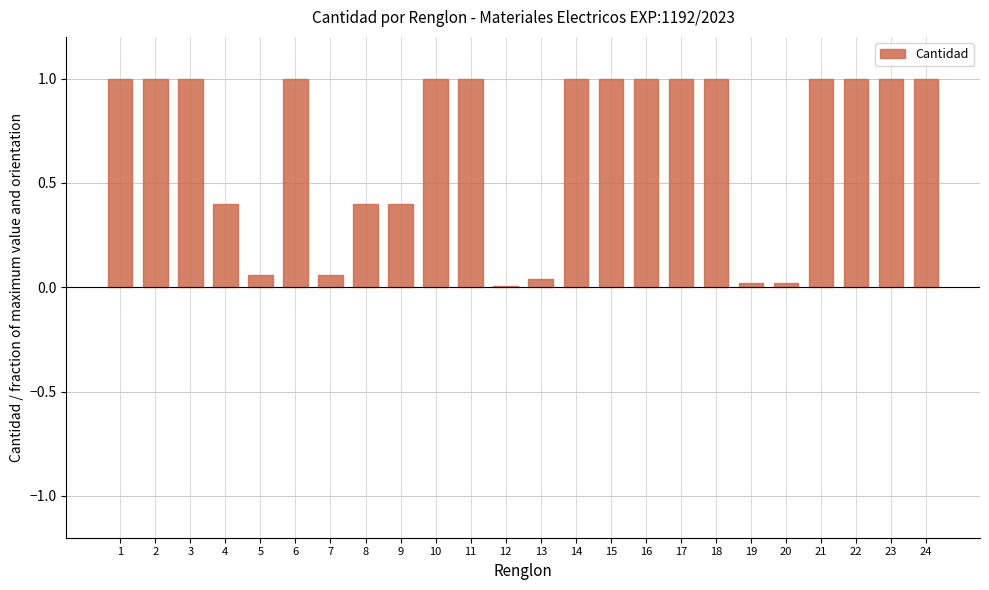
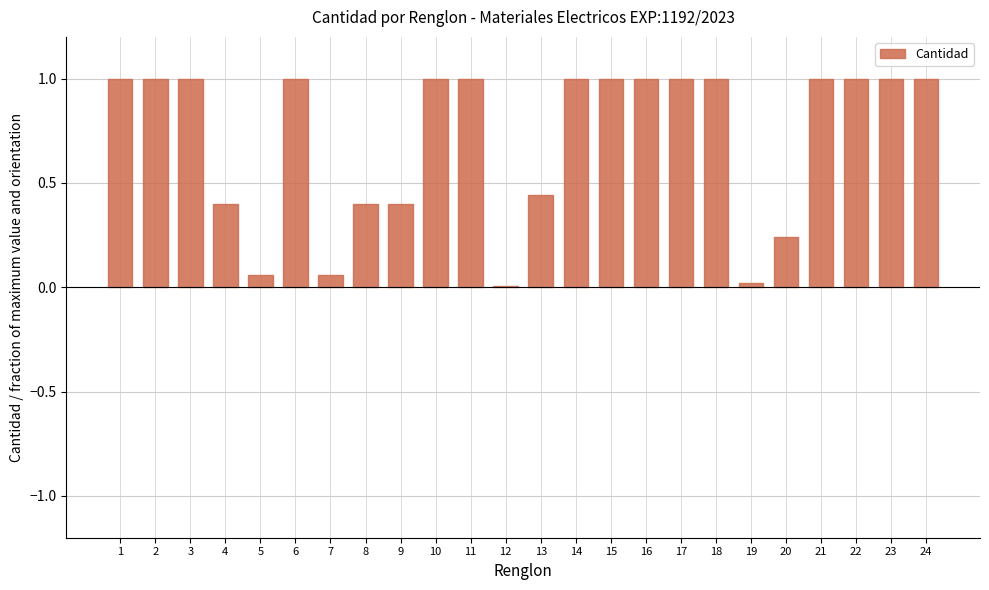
  {
    "1": 1.00,
    "2": 1.00,
    "3": 1.00,
    "4": 0.40,
    "5": 0.06,
    "6": 1.00,
    "7": 0.06,
    "8": 0.40,
    "9": 0.40,
    "10": 1.00,
    "11": 1.00,
-   "13": 0.04,
+   "13": 0.44,
    "14": 1.00,
    "15": 1.00,
    "16": 1.00,
    "17": 1.00,
    "18": 1.00,
    "19": 0.02,
-   "20": 0.02,
+   "20": 0.24,
    "21": 1.00,
    "22": 1.00,
    "23": 1.00,
    "24": 1.00
  }
